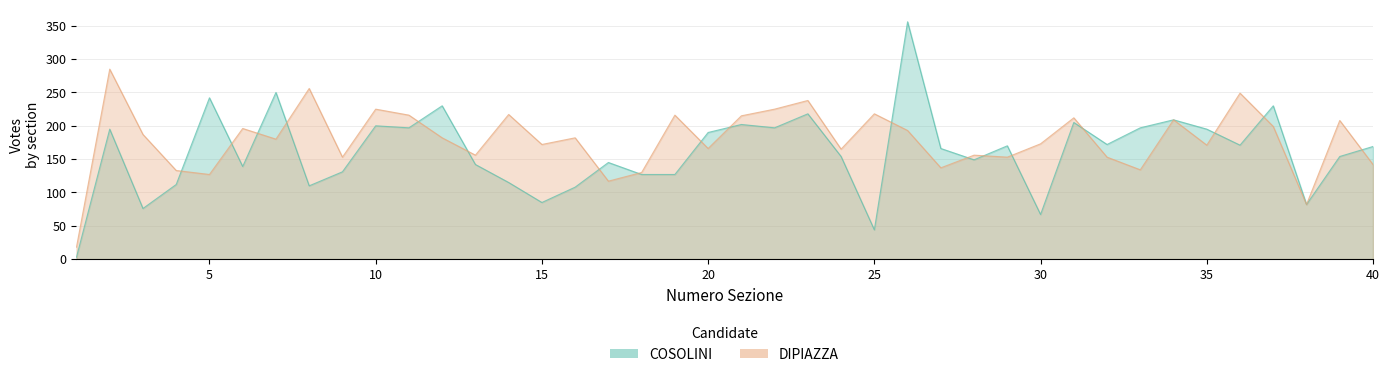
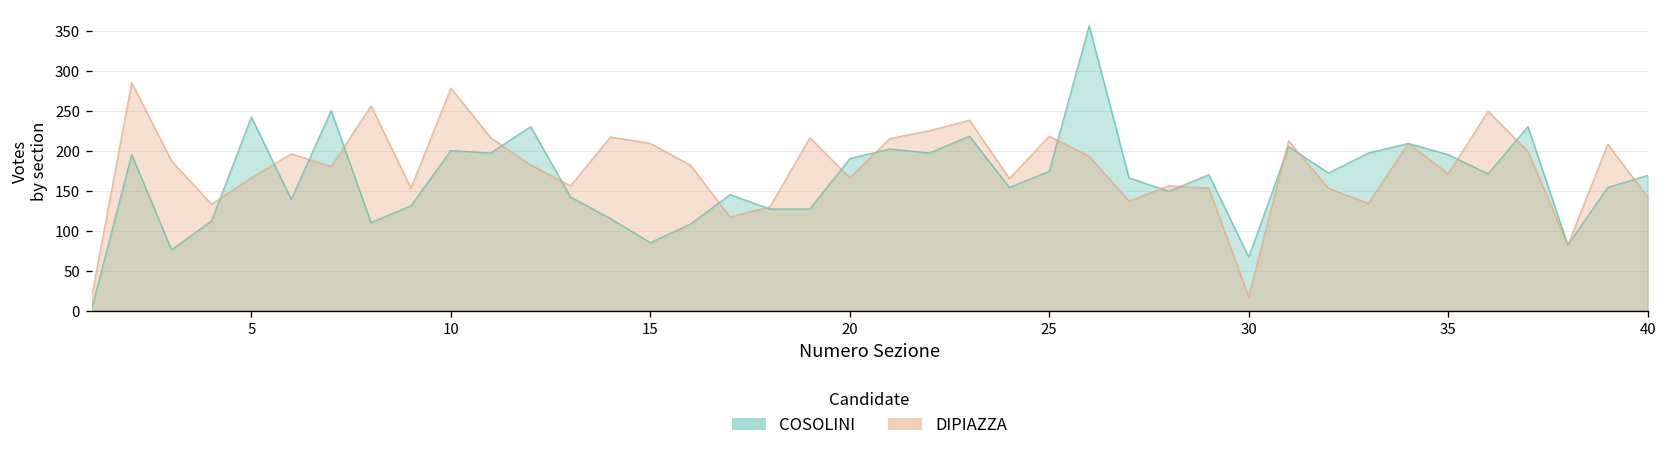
  {
    "COSOLINI": {
      "5": 240,
      "10": 200,
      "15": 90,
      "20": 190,
-     "25": 40,
+     "25": 170,
      "30": 70,
      "35": 200,
      "40": 170
    },
    "DIPIAZZA": {
-     "5": 130,
-     "10": 230,
-     "15": 170,
+     "5": 170,
+     "10": 280,
+     "15": 210,
      "20": 170,
      "25": 220,
-     "30": 170,
+     "30": 20,
      "35": 170,
      "40": 140
    }
  }
